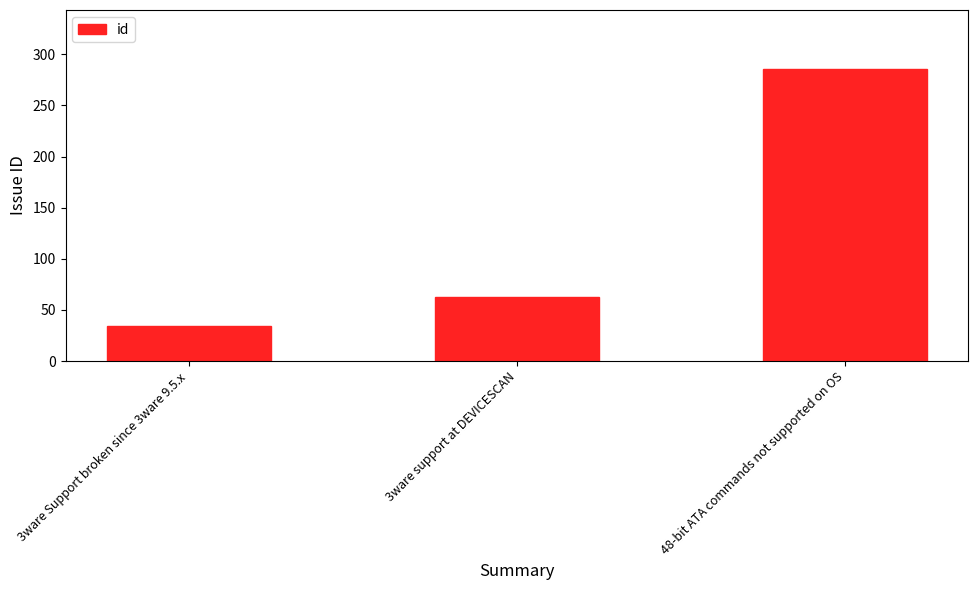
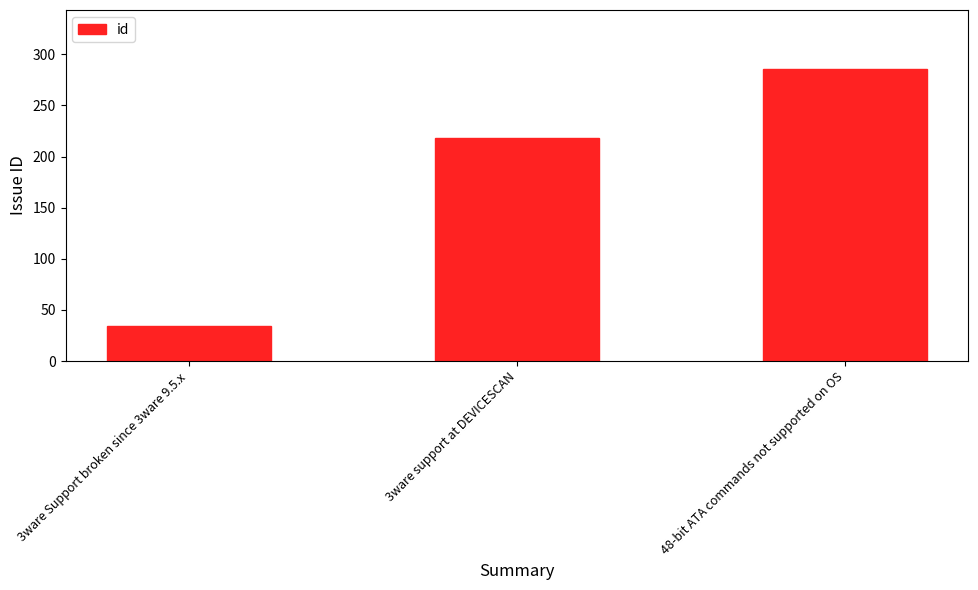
  {
    "3ware Support broken since 3ware 9.5.x": 34,
-   "3ware support at DEVICESCAN": 63,
+   "3ware support at DEVICESCAN": 218,
    "48-bit ATA commands not supported on OS": 286
  }
